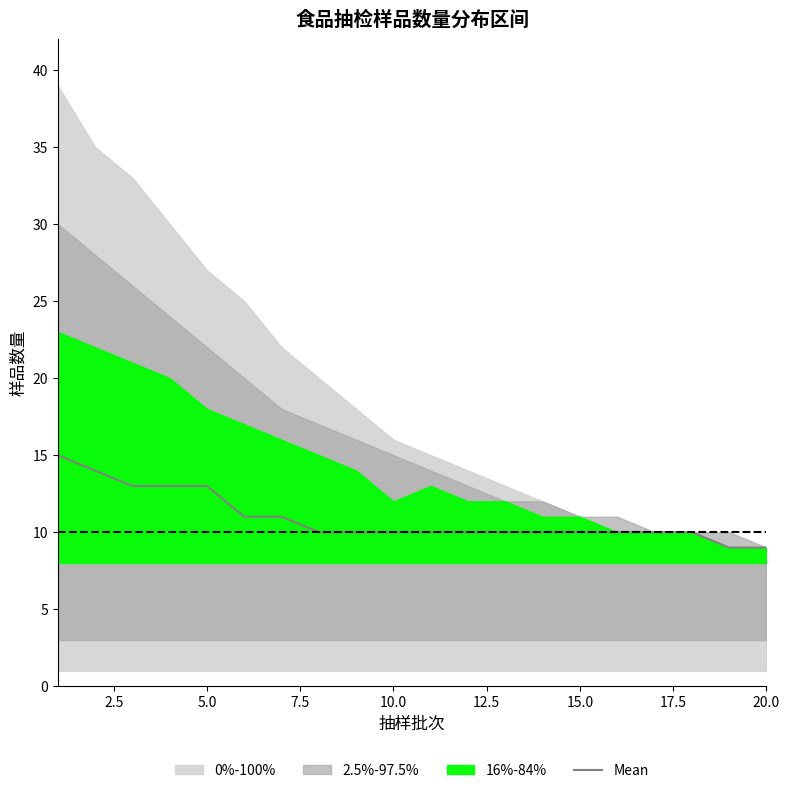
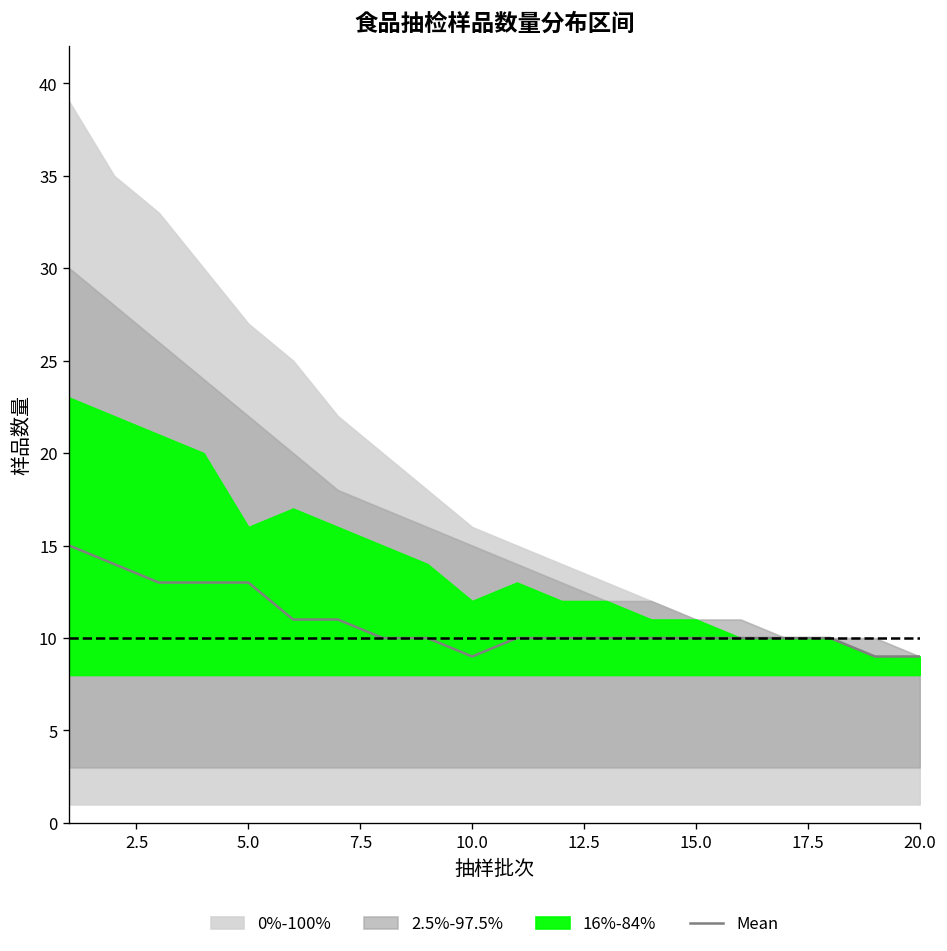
  {
    "Mean": {
      "5.0": 13,
-     "10.0": 10,
+     "10.0": 9,
      "15.0": 10
    },
    "16%-84%": {
-     "5.0": 18,
+     "5.0": 16,
      "10.0": 12
    }
  }
